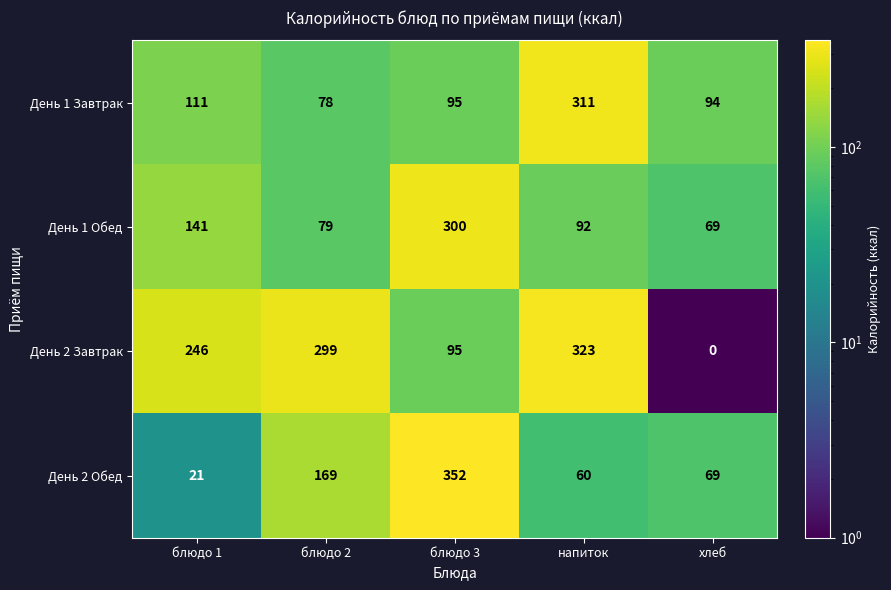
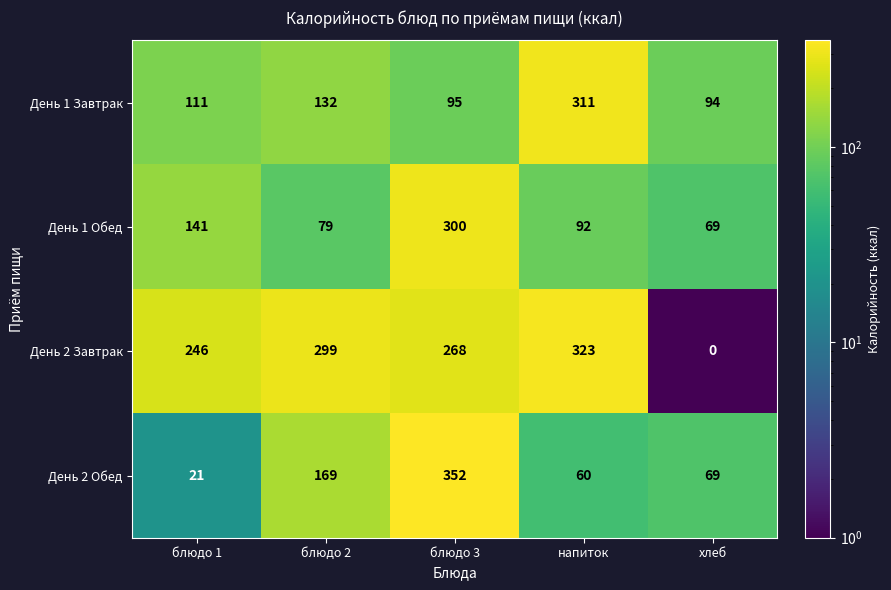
  {
    "День 1 Завтрак": {
      "блюдо 1": 111,
-     "блюдо 2": 78,
+     "блюдо 2": 132,
      "блюдо 3": 95,
      "напиток": 311,
      "хлеб": 94
    },
    "День 1 Обед": {
      "блюдо 1": 141,
      "блюдо 2": 79,
      "блюдо 3": 300,
      "напиток": 92,
      "хлеб": 69
    },
    "День 2 Завтрак": {
      "блюдо 1": 246,
      "блюдо 2": 299,
-     "блюдо 3": 95,
+     "блюдо 3": 268,
      "напиток": 323,
      "хлеб": 0
    },
    "День 2 Обед": {
      "блюдо 1": 21,
      "блюдо 2": 169,
      "блюдо 3": 352,
      "напиток": 60,
      "хлеб": 69
    }
  }
